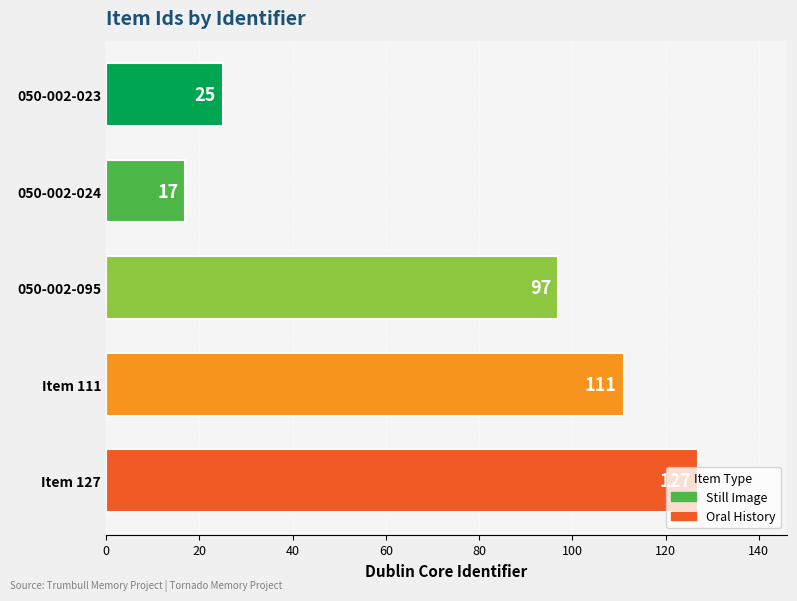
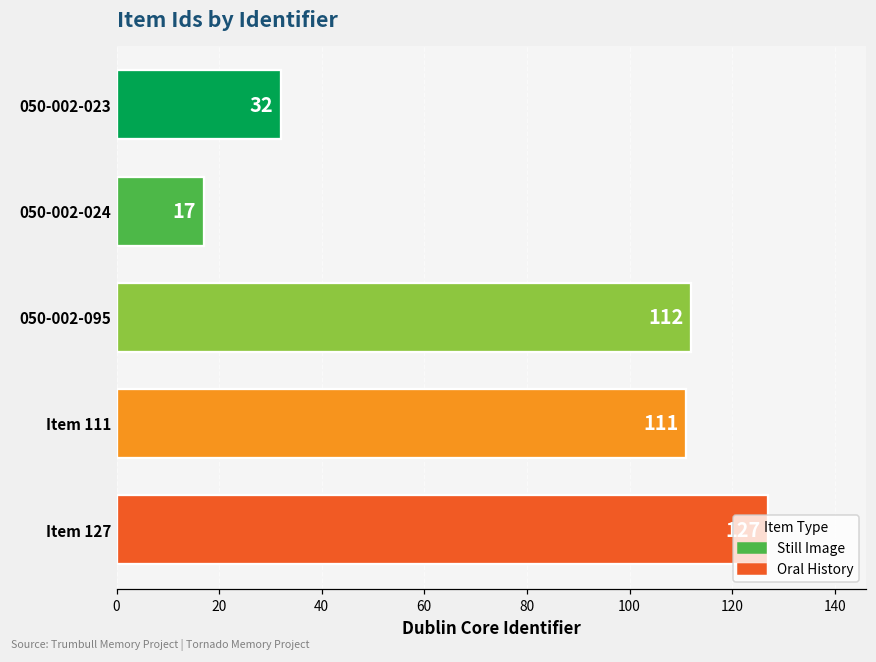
  {
-   "050-002-023": 25,
+   "050-002-023": 32,
    "050-002-024": 17,
-   "050-002-095": 97,
+   "050-002-095": 112,
    "Item 111": 111
  }
